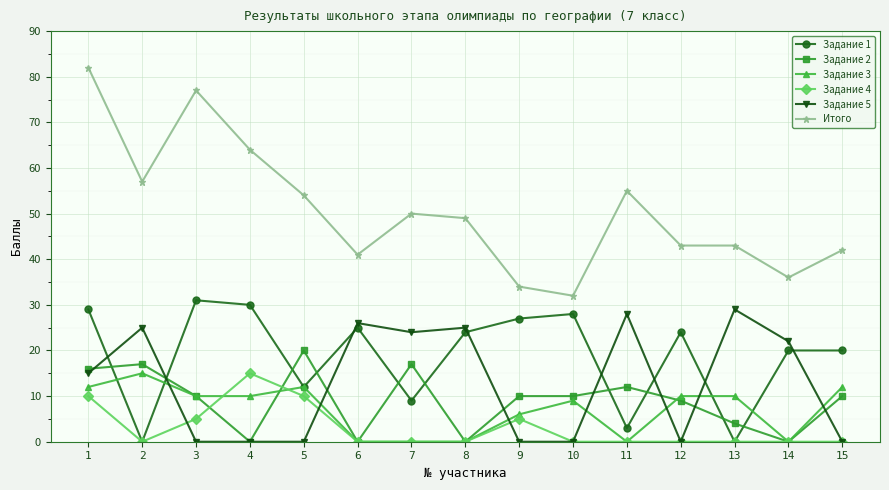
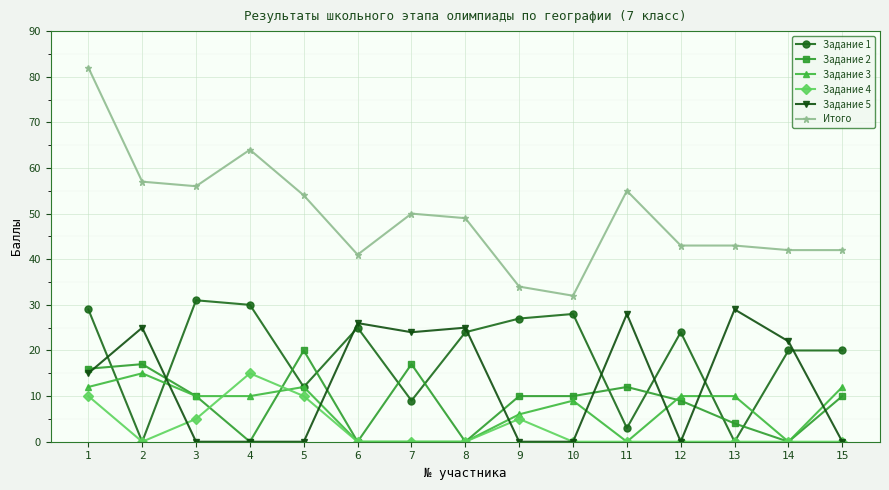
  {
    "Итого": {
      "1": 82,
      "2": 57,
-     "3": 77,
+     "3": 56,
      "4": 64,
      "5": 54,
      "6": 41,
      "7": 50,
      "8": 49,
      "9": 34,
      "10": 32,
      "11": 55,
      "12": 43,
      "13": 43,
-     "14": 36,
+     "14": 42,
      "15": 42
    }
  }
